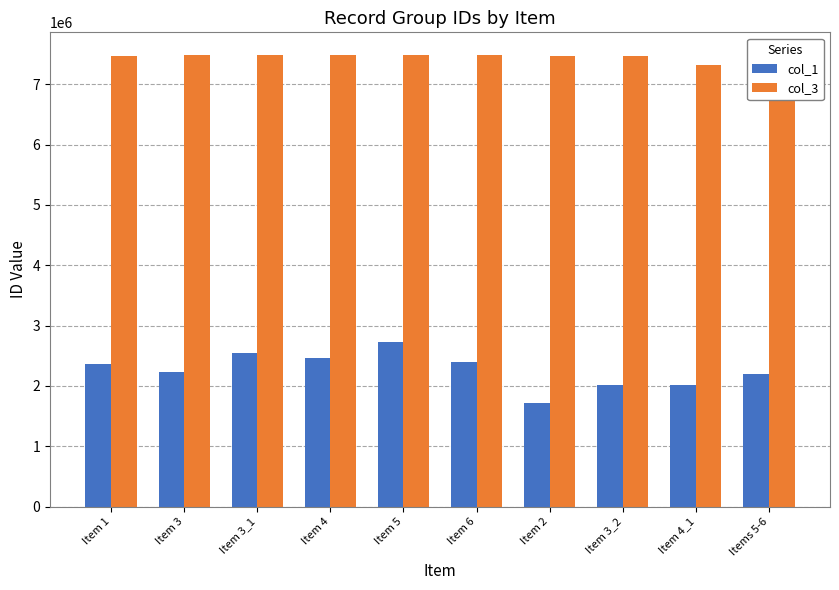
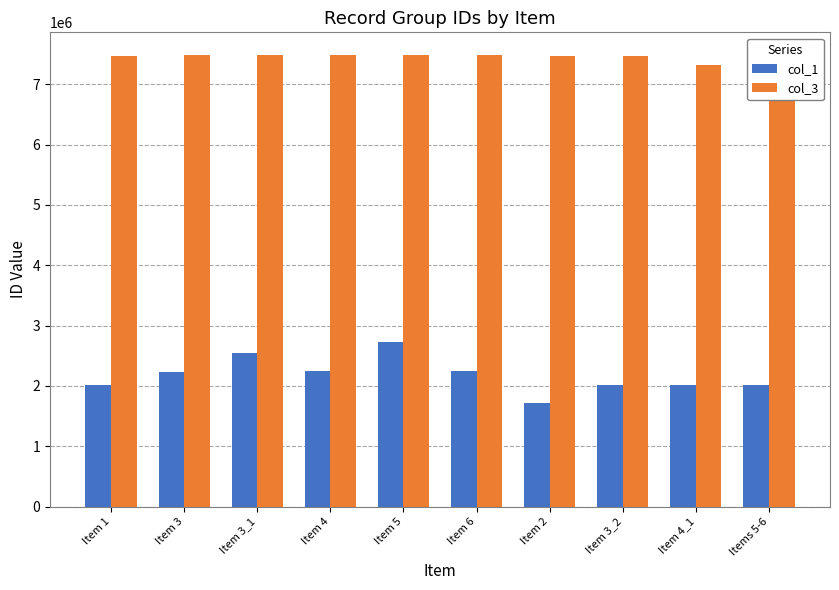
  {
    "col_1": {
-     "Item 1": 2400000,
+     "Item 1": 2000000,
      "Item 3": 2200000,
      "Item 3_1": 2500000,
-     "Item 4": 2500000,
+     "Item 4": 2300000,
      "Item 5": 2700000,
-     "Item 6": 2400000,
+     "Item 6": 2300000,
      "Item 2": 1700000,
      "Item 3_2": 2000000,
      "Item 4_1": 2000000,
-     "Items 5-6": 2200000
+     "Items 5-6": 2000000
    },
    "col_3": {
      "Item 1": 7500000,
      "Item 3": 7500000,
      "Item 3_1": 7500000,
      "Item 4": 7500000,
      "Item 5": 7500000,
      "Item 6": 7500000,
      "Item 2": 7500000,
      "Item 3_2": 7500000,
      "Item 4_1": 7300000
    }
  }
